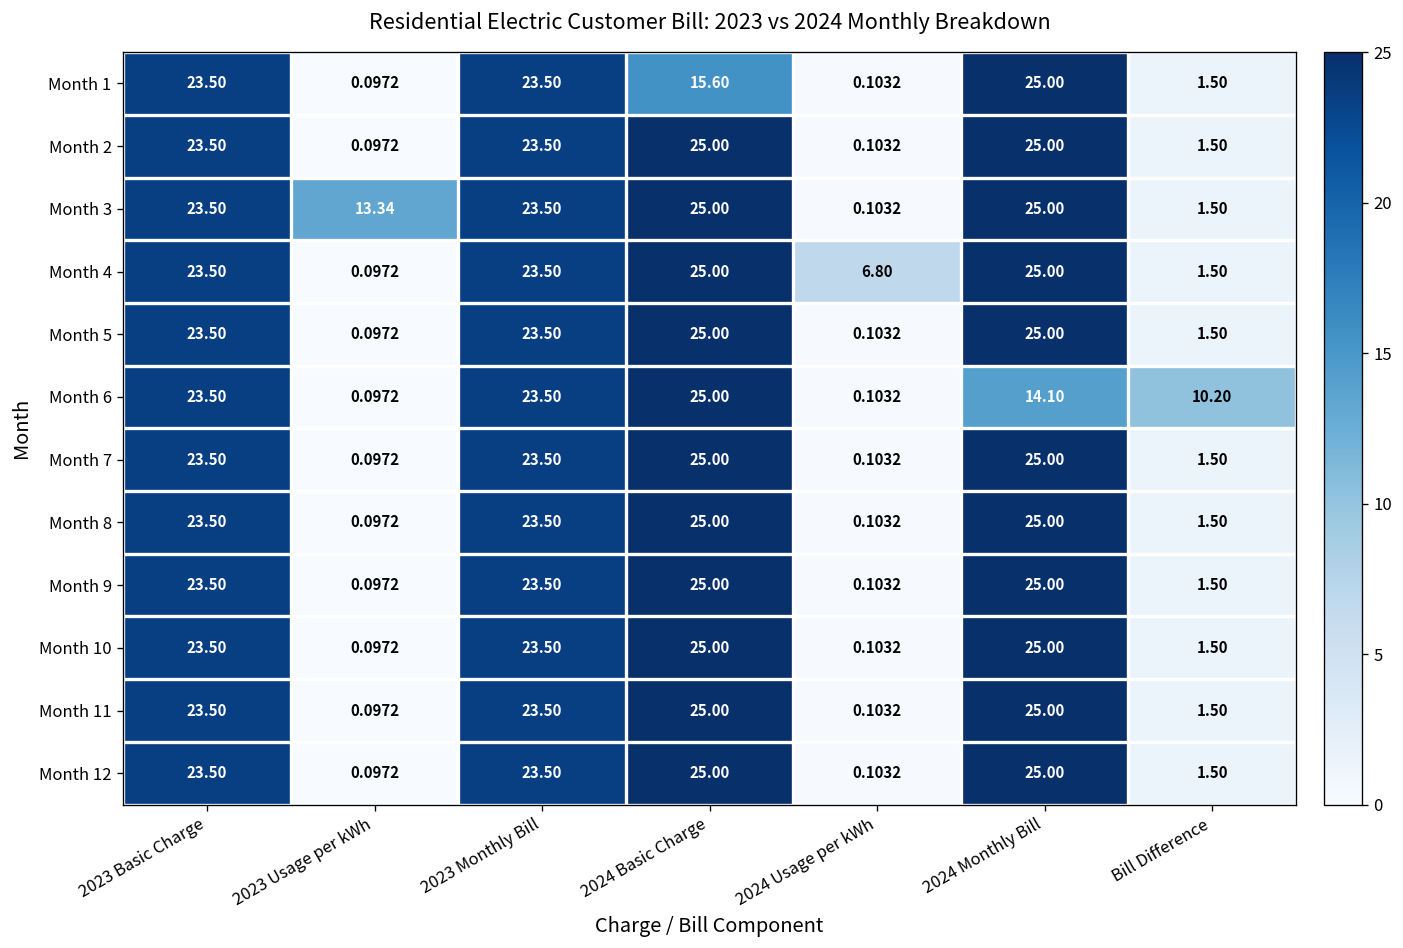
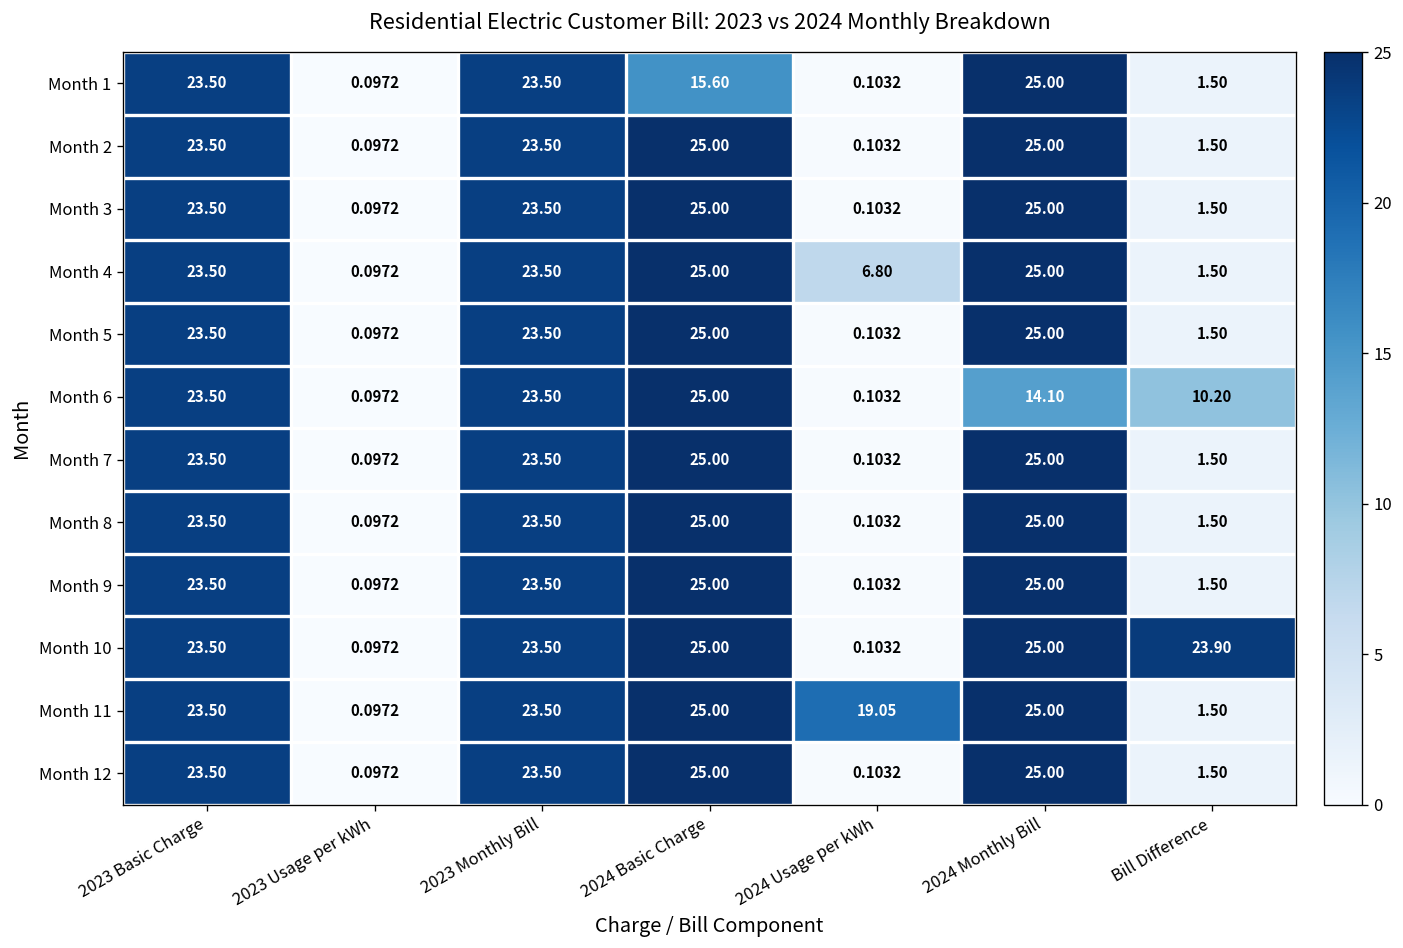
  {
    "Month 1": {
      "2023 Basic Charge": 23.50,
      "2023 Usage per kWh": 0.0972,
      "2023 Monthly Bill": 23.50,
      "2024 Basic Charge": 15.60,
      "2024 Usage per kWh": 0.1032,
      "2024 Monthly Bill": 25.00,
      "Bill Difference": 1.50
    },
    "Month 2": {
      "2023 Basic Charge": 23.50,
      "2023 Usage per kWh": 0.0972,
      "2023 Monthly Bill": 23.50,
      "2024 Basic Charge": 25.00,
      "2024 Usage per kWh": 0.1032,
      "2024 Monthly Bill": 25.00,
      "Bill Difference": 1.50
    },
    "Month 3": {
      "2023 Basic Charge": 23.50,
-     "2023 Usage per kWh": 13.34,
+     "2023 Usage per kWh": 0.0972,
      "2023 Monthly Bill": 23.50,
      "2024 Basic Charge": 25.00,
      "2024 Usage per kWh": 0.1032,
      "2024 Monthly Bill": 25.00,
      "Bill Difference": 1.50
    },
    "Month 4": {
      "2023 Basic Charge": 23.50,
      "2023 Usage per kWh": 0.0972,
      "2023 Monthly Bill": 23.50,
      "2024 Basic Charge": 25.00,
      "2024 Usage per kWh": 6.80,
      "2024 Monthly Bill": 25.00,
      "Bill Difference": 1.50
    },
    "Month 5": {
      "2023 Basic Charge": 23.50,
      "2023 Usage per kWh": 0.0972,
      "2023 Monthly Bill": 23.50,
      "2024 Basic Charge": 25.00,
      "2024 Usage per kWh": 0.1032,
      "2024 Monthly Bill": 25.00,
      "Bill Difference": 1.50
    },
    "Month 6": {
      "2023 Basic Charge": 23.50,
      "2023 Usage per kWh": 0.0972,
      "2023 Monthly Bill": 23.50,
      "2024 Basic Charge": 25.00,
      "2024 Usage per kWh": 0.1032,
      "2024 Monthly Bill": 14.10,
      "Bill Difference": 10.20
    },
    "Month 7": {
      "2023 Basic Charge": 23.50,
      "2023 Usage per kWh": 0.0972,
      "2023 Monthly Bill": 23.50,
      "2024 Basic Charge": 25.00,
      "2024 Usage per kWh": 0.1032,
      "2024 Monthly Bill": 25.00,
      "Bill Difference": 1.50
    },
    "Month 8": {
      "2023 Basic Charge": 23.50,
      "2023 Usage per kWh": 0.0972,
      "2023 Monthly Bill": 23.50,
      "2024 Basic Charge": 25.00,
      "2024 Usage per kWh": 0.1032,
      "2024 Monthly Bill": 25.00,
      "Bill Difference": 1.50
    },
    "Month 9": {
      "2023 Basic Charge": 23.50,
      "2023 Usage per kWh": 0.0972,
      "2023 Monthly Bill": 23.50,
      "2024 Basic Charge": 25.00,
      "2024 Usage per kWh": 0.1032,
      "2024 Monthly Bill": 25.00,
      "Bill Difference": 1.50
    },
    "Month 10": {
      "2023 Basic Charge": 23.50,
      "2023 Usage per kWh": 0.0972,
      "2023 Monthly Bill": 23.50,
      "2024 Basic Charge": 25.00,
      "2024 Usage per kWh": 0.1032,
      "2024 Monthly Bill": 25.00,
-     "Bill Difference": 1.50
+     "Bill Difference": 23.90
    },
    "Month 11": {
      "2023 Basic Charge": 23.50,
      "2023 Usage per kWh": 0.0972,
      "2023 Monthly Bill": 23.50,
      "2024 Basic Charge": 25.00,
-     "2024 Usage per kWh": 0.1032,
+     "2024 Usage per kWh": 19.05,
      "2024 Monthly Bill": 25.00,
      "Bill Difference": 1.50
    },
    "Month 12": {
      "2023 Basic Charge": 23.50,
      "2023 Usage per kWh": 0.0972,
      "2023 Monthly Bill": 23.50,
      "2024 Basic Charge": 25.00,
      "2024 Usage per kWh": 0.1032,
      "2024 Monthly Bill": 25.00,
      "Bill Difference": 1.50
    }
  }
